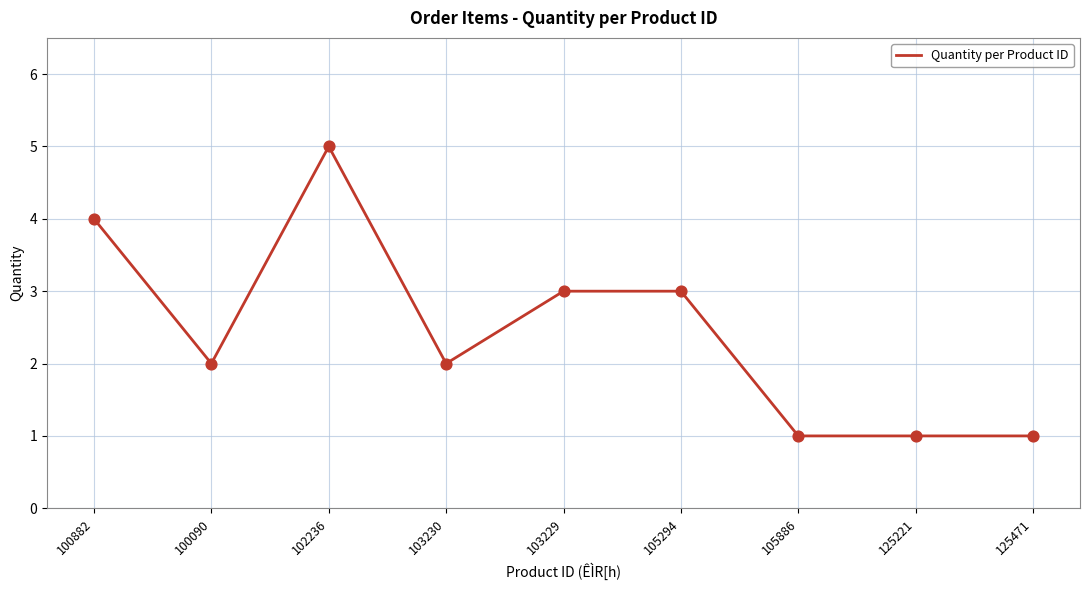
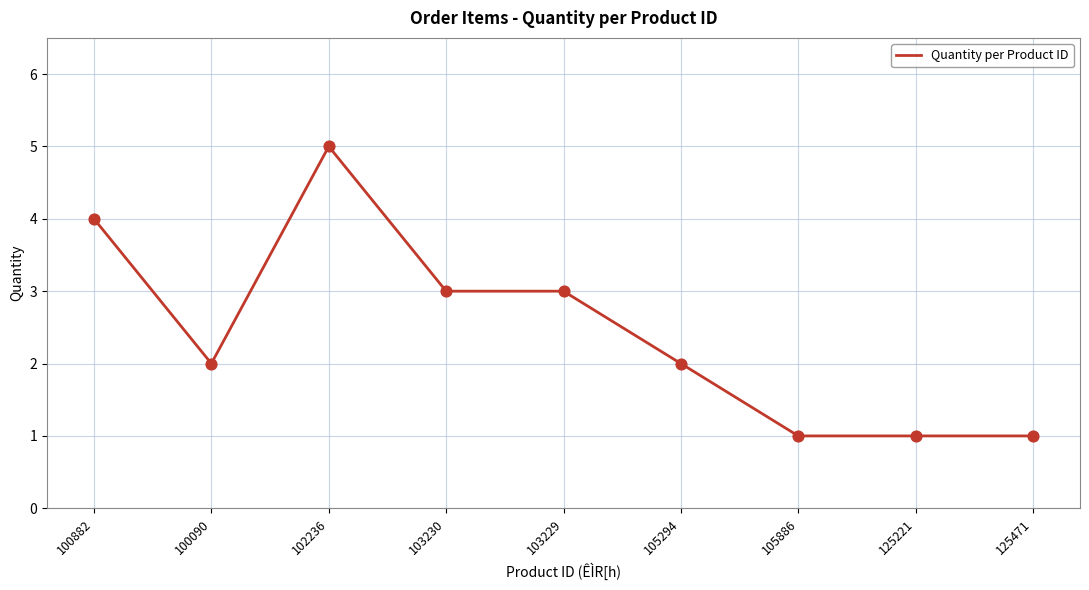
  {
    "100882": 4,
    "100090": 2,
    "102236": 5,
-   "103230": 2,
+   "103230": 3,
    "103229": 3,
-   "105294": 3,
+   "105294": 2,
    "105886": 1,
    "125221": 1,
    "125471": 1
  }
